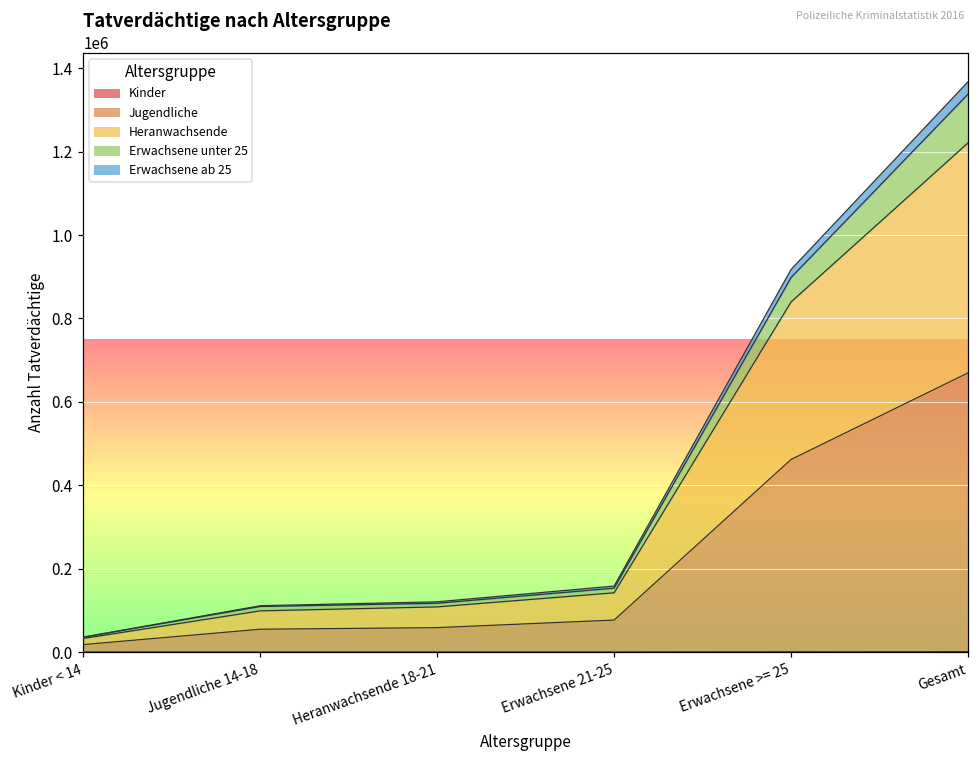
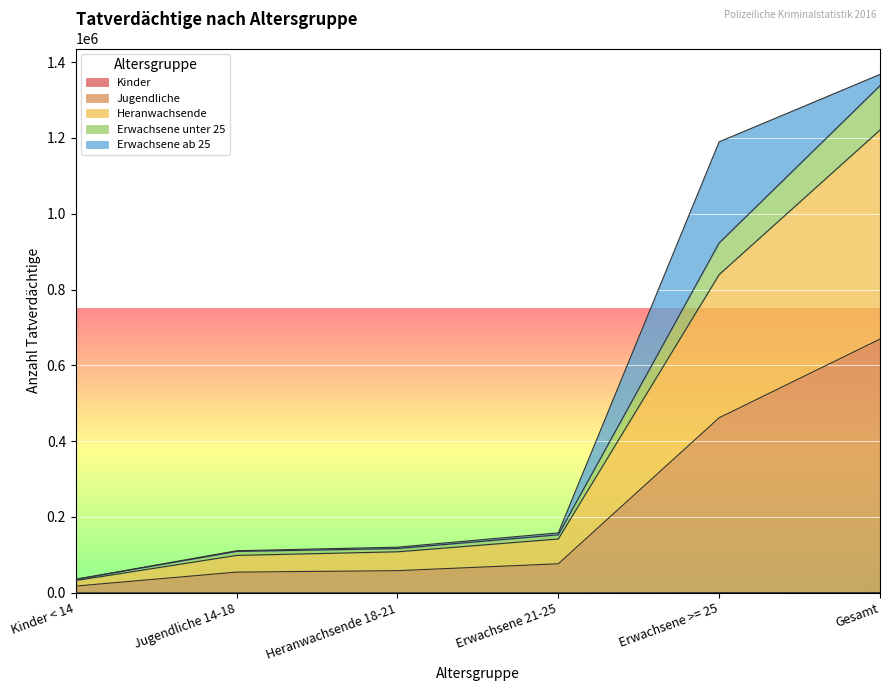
  {
    "Erwachsene unter 25": {
-     "Erwachsene >= 25": 60000,
+     "Erwachsene >= 25": 80000,
      "Gesamt": 120000
    },
    "Erwachsene ab 25": {
-     "Erwachsene >= 25": 20000,
+     "Erwachsene >= 25": 270000,
      "Gesamt": 30000
    }
  }
